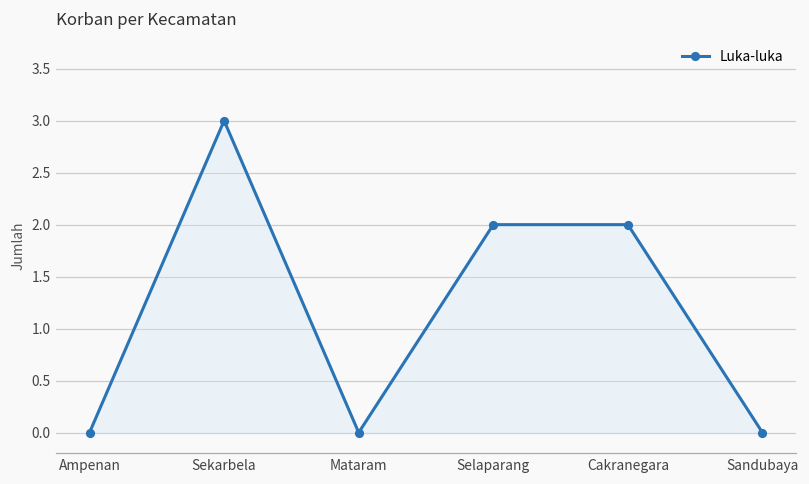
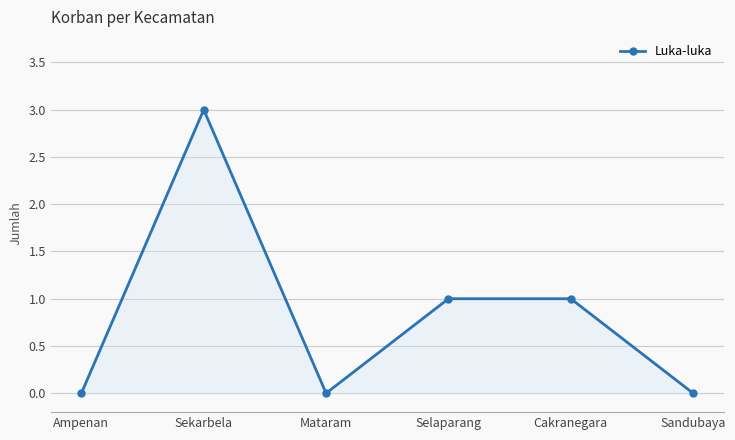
  {
    "Ampenan": 0,
    "Sekarbela": 3,
    "Mataram": 0,
-   "Selaparang": 2,
-   "Cakranegara": 2,
+   "Selaparang": 1,
+   "Cakranegara": 1,
    "Sandubaya": 0
  }
